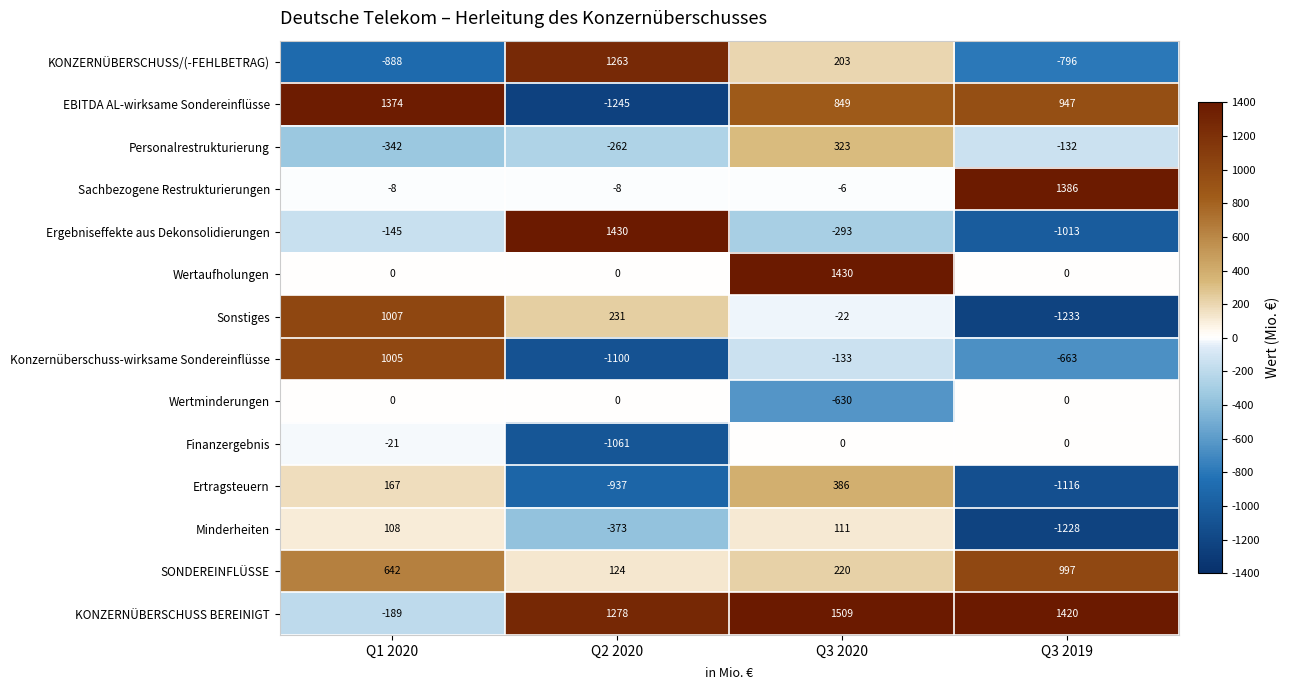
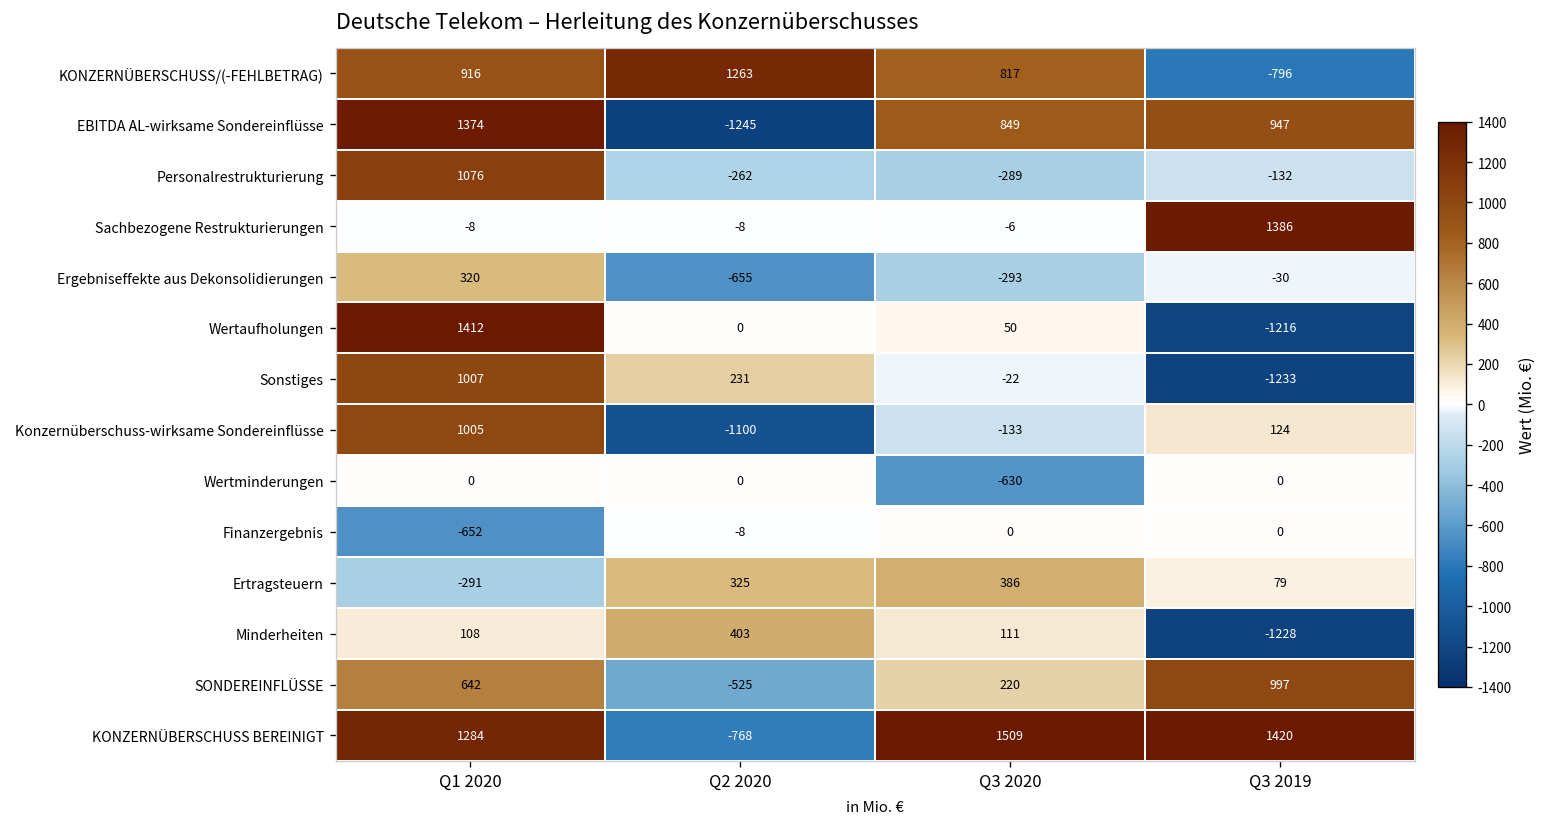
  {
    "KONZERNÜBERSCHUSS/(-FEHLBETRAG)": {
-     "Q1 2020": -888,
+     "Q1 2020": 916,
      "Q2 2020": 1263,
-     "Q3 2020": 203,
+     "Q3 2020": 817,
      "Q3 2019": -796
    },
    "EBITDA AL-wirksame Sondereinflüsse": {
      "Q1 2020": 1374,
      "Q2 2020": -1245,
      "Q3 2020": 849,
      "Q3 2019": 947
    },
    "Personalrestrukturierung": {
-     "Q1 2020": -342,
+     "Q1 2020": 1076,
      "Q2 2020": -262,
-     "Q3 2020": 323,
+     "Q3 2020": -289,
      "Q3 2019": -132
    },
    "Sachbezogene Restrukturierungen": {
      "Q1 2020": -8,
      "Q2 2020": -8,
      "Q3 2020": -6,
      "Q3 2019": 1386
    },
    "Ergebniseffekte aus Dekonsolidierungen": {
-     "Q1 2020": -145,
-     "Q2 2020": 1430,
+     "Q1 2020": 320,
+     "Q2 2020": -655,
      "Q3 2020": -293,
-     "Q3 2019": -1013
+     "Q3 2019": -30
    },
    "Wertaufholungen": {
-     "Q1 2020": 0,
+     "Q1 2020": 1412,
      "Q2 2020": 0,
-     "Q3 2020": 1430,
-     "Q3 2019": 0
+     "Q3 2020": 50,
+     "Q3 2019": -1216
    },
    "Sonstiges": {
      "Q1 2020": 1007,
      "Q2 2020": 231,
      "Q3 2020": -22,
      "Q3 2019": -1233
    },
    "Konzernüberschuss-wirksame Sondereinflüsse": {
      "Q1 2020": 1005,
      "Q2 2020": -1100,
      "Q3 2020": -133,
-     "Q3 2019": -663
+     "Q3 2019": 124
    },
    "Wertminderungen": {
      "Q1 2020": 0,
      "Q2 2020": 0,
      "Q3 2020": -630,
      "Q3 2019": 0
    },
    "Finanzergebnis": {
-     "Q1 2020": -21,
-     "Q2 2020": -1061,
+     "Q1 2020": -652,
+     "Q2 2020": -8,
      "Q3 2020": 0,
      "Q3 2019": 0
    },
    "Ertragsteuern": {
-     "Q1 2020": 167,
-     "Q2 2020": -937,
+     "Q1 2020": -291,
+     "Q2 2020": 325,
      "Q3 2020": 386,
-     "Q3 2019": -1116
+     "Q3 2019": 79
    },
    "Minderheiten": {
      "Q1 2020": 108,
-     "Q2 2020": -373,
+     "Q2 2020": 403,
      "Q3 2020": 111,
      "Q3 2019": -1228
    },
    "SONDEREINFLÜSSE": {
      "Q1 2020": 642,
-     "Q2 2020": 124,
+     "Q2 2020": -525,
      "Q3 2020": 220,
      "Q3 2019": 997
    },
    "KONZERNÜBERSCHUSS BEREINIGT": {
-     "Q1 2020": -189,
-     "Q2 2020": 1278,
+     "Q1 2020": 1284,
+     "Q2 2020": -768,
      "Q3 2020": 1509,
      "Q3 2019": 1420
    }
  }
